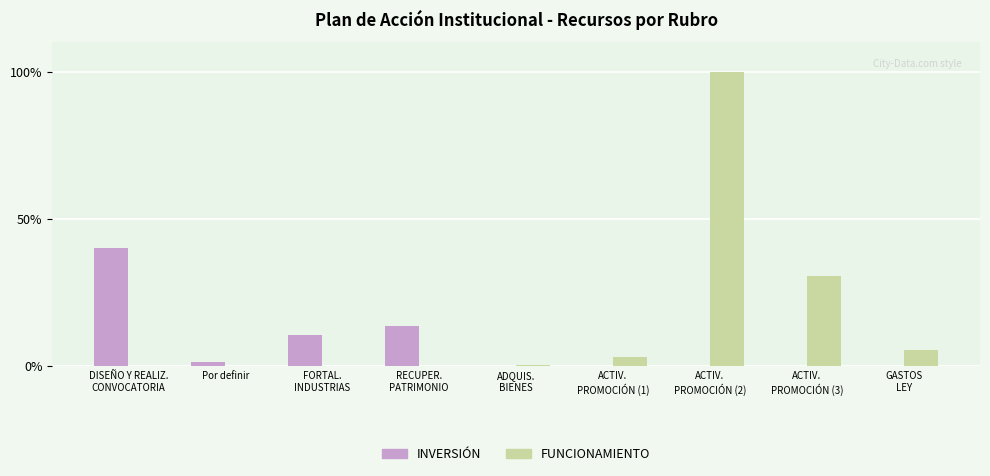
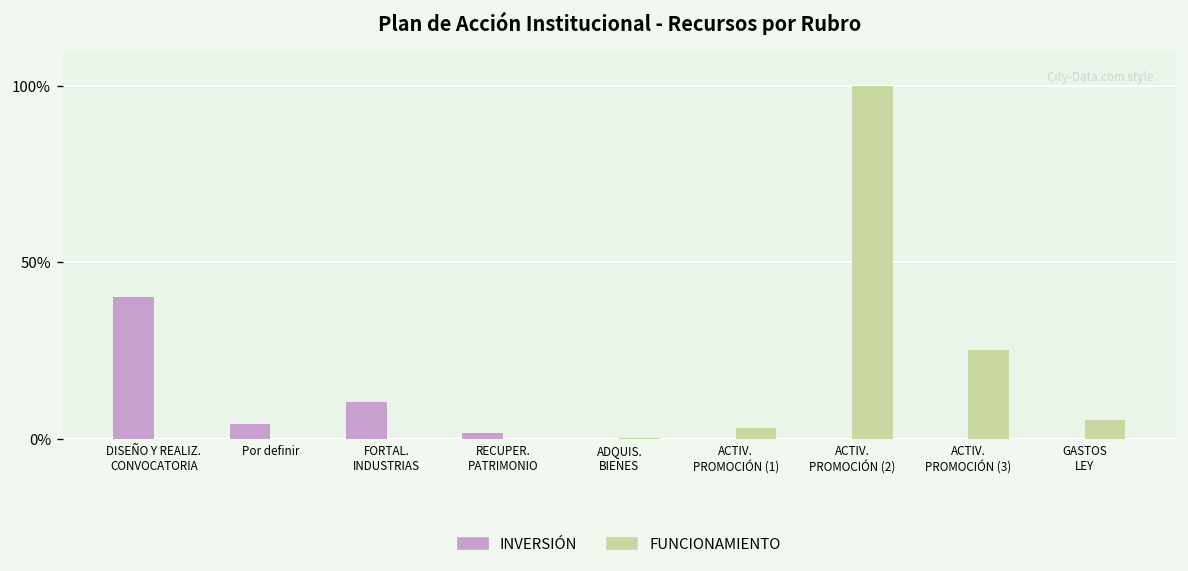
  {
    "INVERSIÓN": {
      "DISEÑO Y REALIZ. CONVOCATORIA": "40%",
-     "Por definir": "1%",
+     "Por definir": "4%",
      "FORTAL. INDUSTRIAS": "10%",
-     "RECUPER. PATRIMONIO": "14%",
+     "RECUPER. PATRIMONIO": "2%",
      "ADQUIS. BIENES": "0%",
      "ACTIV. PROMOCIÓN (1)": "0%",
      "ACTIV. PROMOCIÓN (2)": "0%",
      "ACTIV. PROMOCIÓN (3)": "0%",
      "GASTOS LEY": "0%"
    },
    "FUNCIONAMIENTO": {
      "DISEÑO Y REALIZ. CONVOCATORIA": "0%",
      "Por definir": "0%",
      "FORTAL. INDUSTRIAS": "0%",
      "RECUPER. PATRIMONIO": "0%",
      "ACTIV. PROMOCIÓN (1)": "3%",
      "ACTIV. PROMOCIÓN (2)": "100%",
-     "ACTIV. PROMOCIÓN (3)": "31%",
+     "ACTIV. PROMOCIÓN (3)": "25%",
      "GASTOS LEY": "5%"
    }
  }
